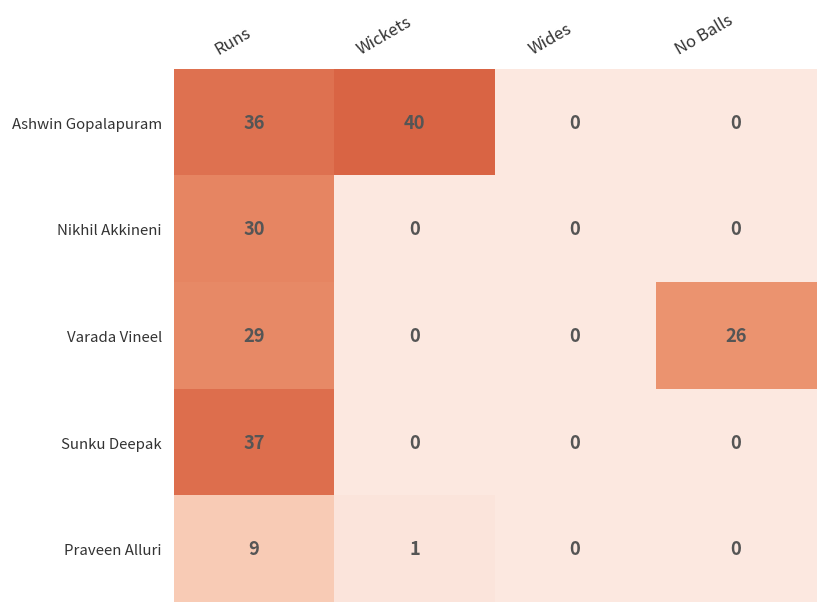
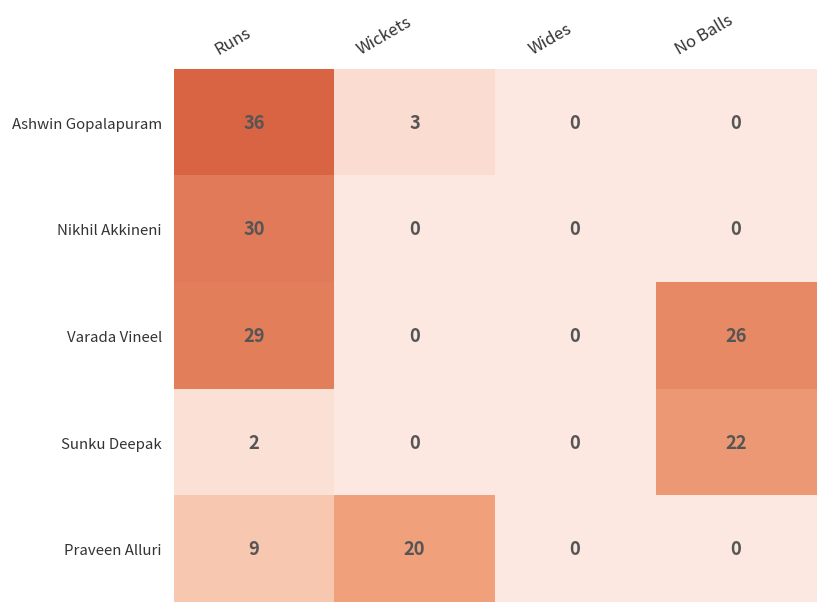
  {
    "Ashwin Gopalapuram": {
      "Runs": 36,
-     "Wickets": 40,
+     "Wickets": 3,
      "Wides": 0,
      "No Balls": 0
    },
    "Nikhil Akkineni": {
      "Runs": 30,
      "Wickets": 0,
      "Wides": 0,
      "No Balls": 0
    },
    "Varada Vineel": {
      "Runs": 29,
      "Wickets": 0,
      "Wides": 0,
      "No Balls": 26
    },
    "Sunku Deepak": {
-     "Runs": 37,
+     "Runs": 2,
      "Wickets": 0,
      "Wides": 0,
-     "No Balls": 0
+     "No Balls": 22
    },
    "Praveen Alluri": {
      "Runs": 9,
-     "Wickets": 1,
+     "Wickets": 20,
      "Wides": 0,
      "No Balls": 0
    }
  }
